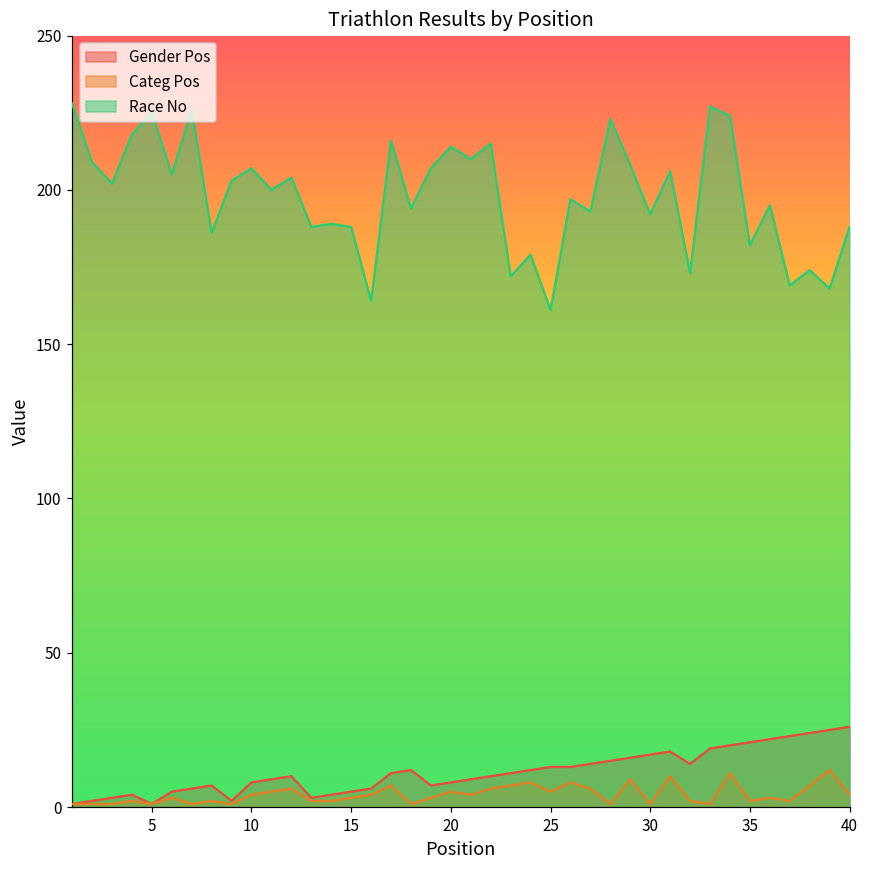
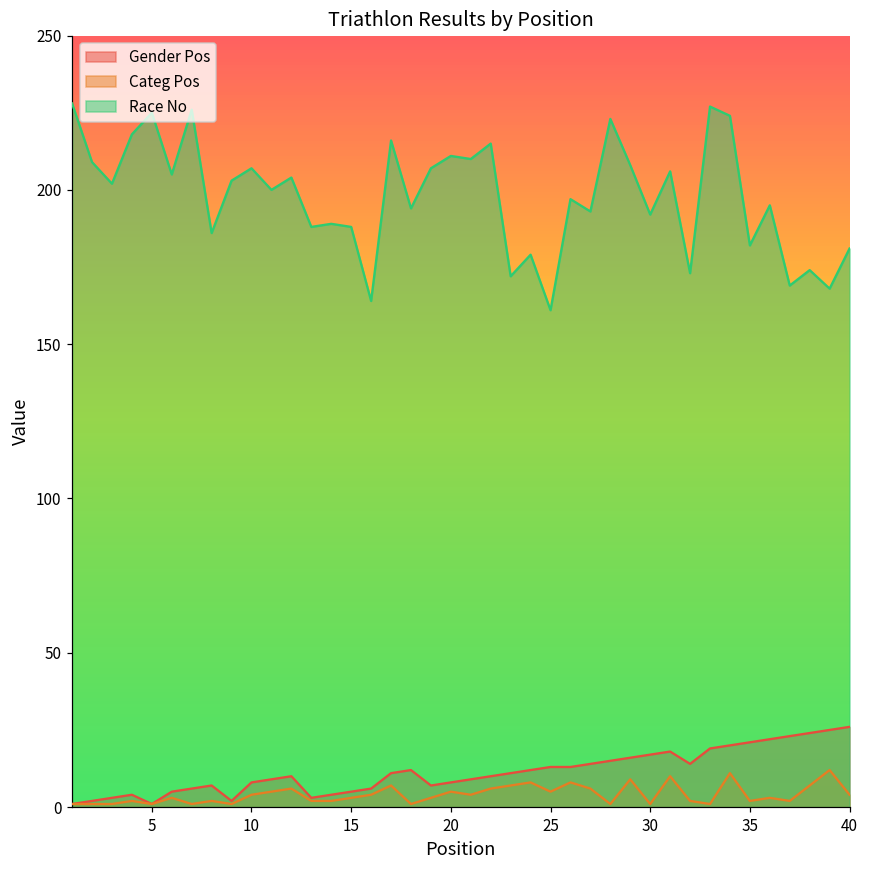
  {
    "Race No": {
      "10": 207,
      "15": 188,
-     "20": 214,
+     "20": 211,
      "25": 161,
      "30": 192,
      "35": 182,
-     "40": 188
+     "40": 181
    }
  }
